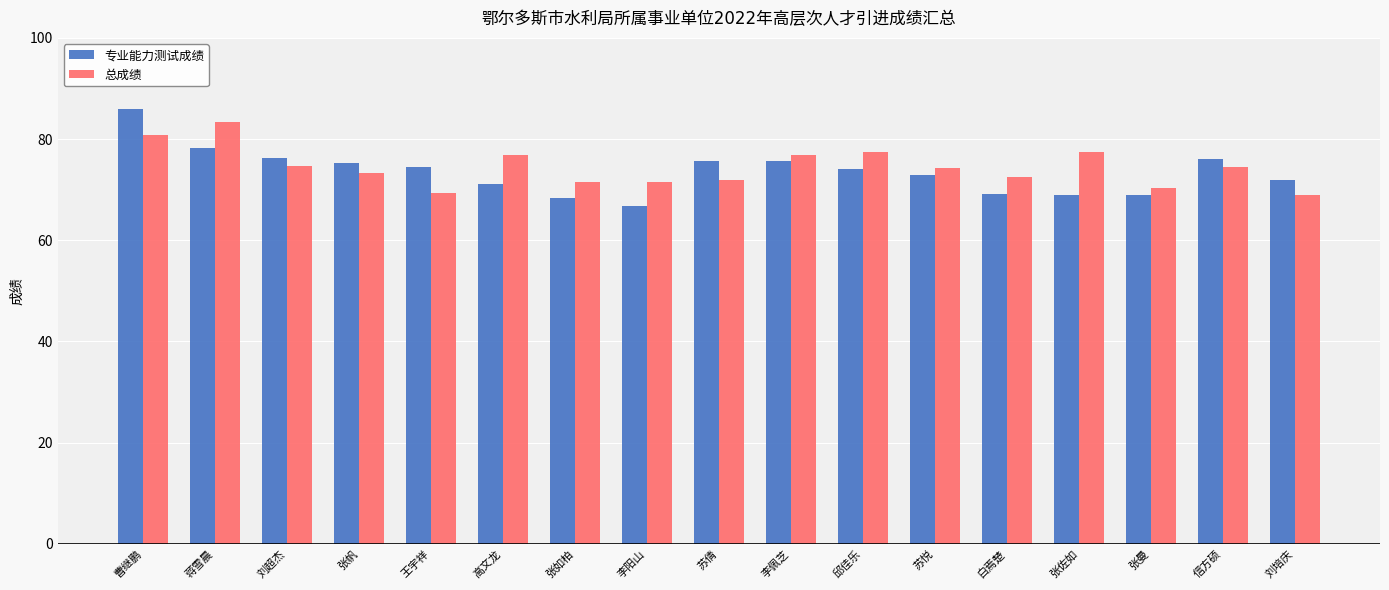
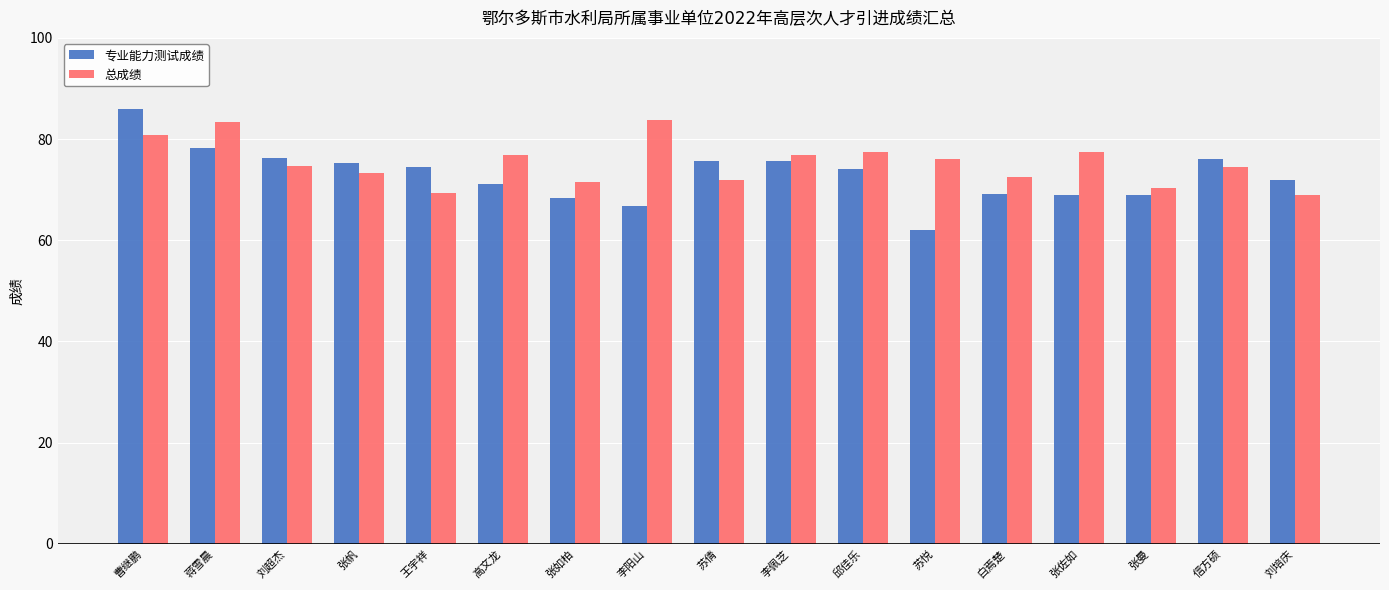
  {
    "专业能力测试成绩": {
      "曹继鹏": 86,
      "蒋雪晨": 78,
      "刘超杰": 76,
      "张帆": 75,
      "王宇祥": 74,
      "高文龙": 71,
      "张如柏": 68,
      "李阳山": 67,
      "苏倩": 76,
      "李佩芝": 76,
      "邱佳乐": 74,
-     "苏悦": 73,
+     "苏悦": 62,
      "白焉楚": 69,
      "张佐如": 69,
      "张曼": 69,
      "信方硕": 76,
      "刘培庆": 72
    },
    "总成绩": {
      "曹继鹏": 81,
      "蒋雪晨": 83,
      "刘超杰": 75,
      "张帆": 73,
      "王宇祥": 69,
      "高文龙": 77,
      "张如柏": 72,
-     "李阳山": 71,
+     "李阳山": 84,
      "苏倩": 72,
      "李佩芝": 77,
      "邱佳乐": 77,
-     "苏悦": 74,
+     "苏悦": 76,
      "白焉楚": 73,
      "张佐如": 77,
      "张曼": 70,
      "信方硕": 75,
      "刘培庆": 69
    }
  }
